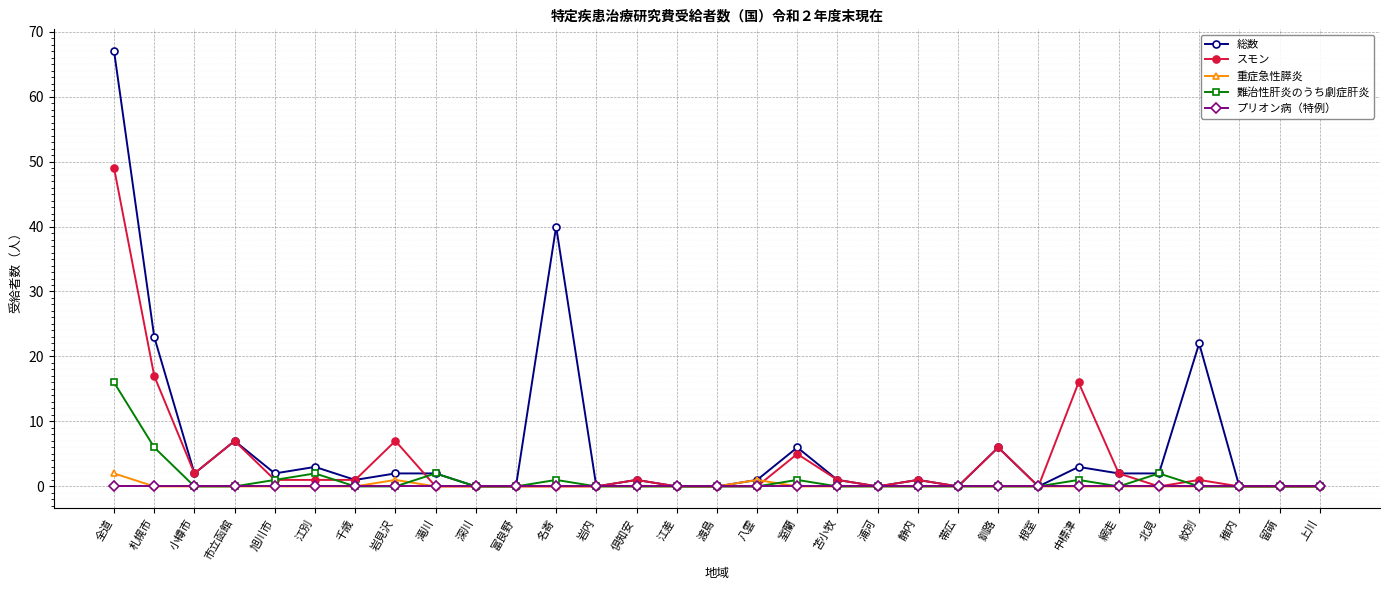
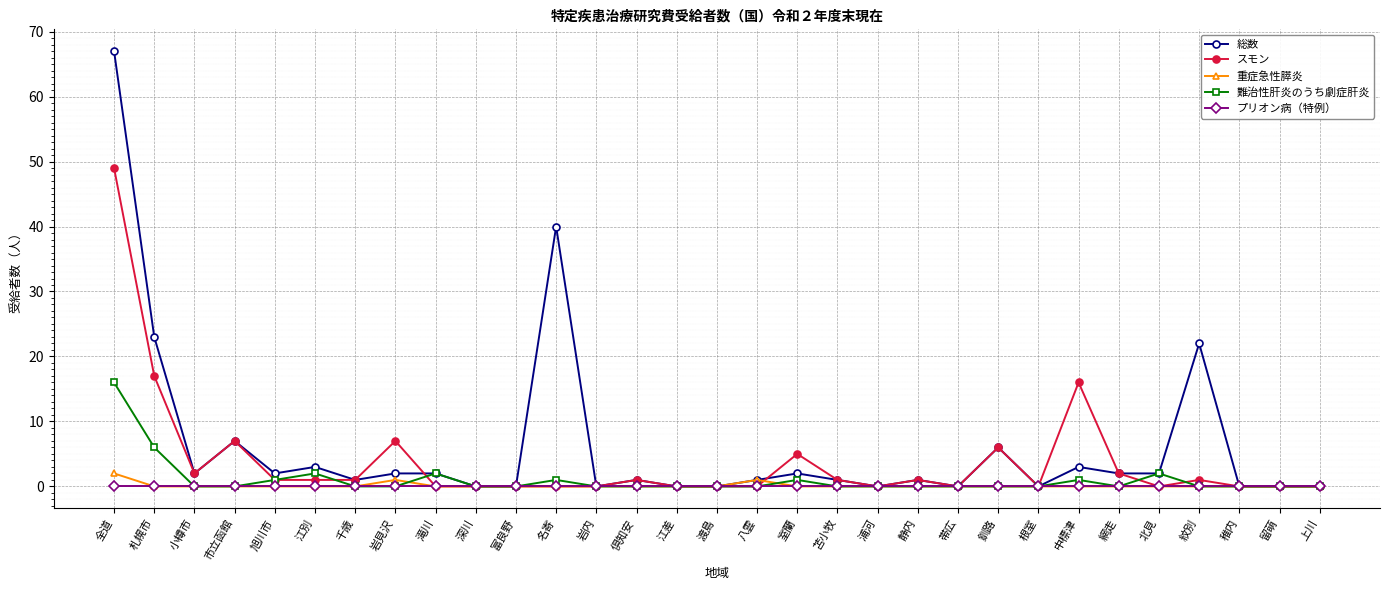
  {
    "総数": {
      "全道": 67,
      "札幌市": 23,
      "旭川市": 2,
      "江別": 3,
      "岩見沢": 2,
      "名寄": 40,
-     "室蘭": 6,
+     "室蘭": 2,
      "中標津": 3,
      "紋別": 22
    },
    "スモン": {
      "全道": 49,
      "札幌市": 17,
      "江別": 1,
      "岩見沢": 7,
      "室蘭": 5,
      "中標津": 16,
      "紋別": 1
    },
    "重症急性膵炎": {
      "全道": 2,
      "岩見沢": 1
    },
    "難治性肝炎のうち劇症肝炎": {
      "全道": 16,
      "札幌市": 6,
      "江別": 2,
      "名寄": 1,
      "室蘭": 1,
      "中標津": 1
    },
    "プリオン病（特例）": {
      "全道": 0
    }
  }
